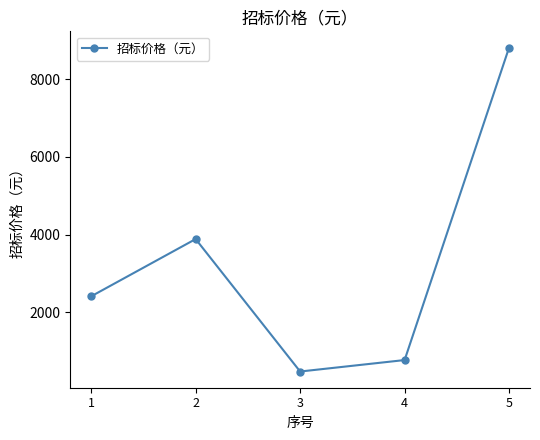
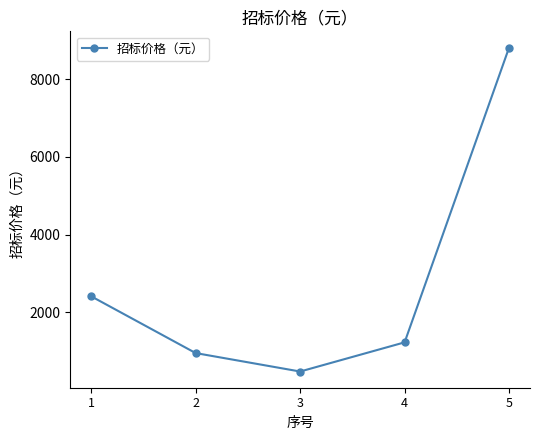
  {
    "1": 2400,
-   "2": 3900,
+   "2": 900,
    "3": 500,
-   "4": 800,
+   "4": 1200,
    "5": 8800
  }
